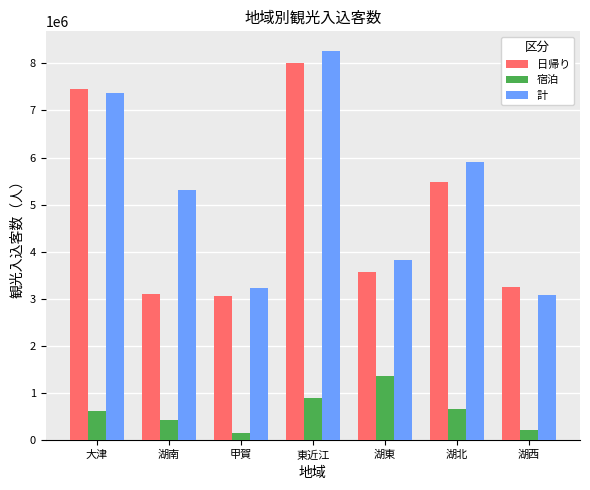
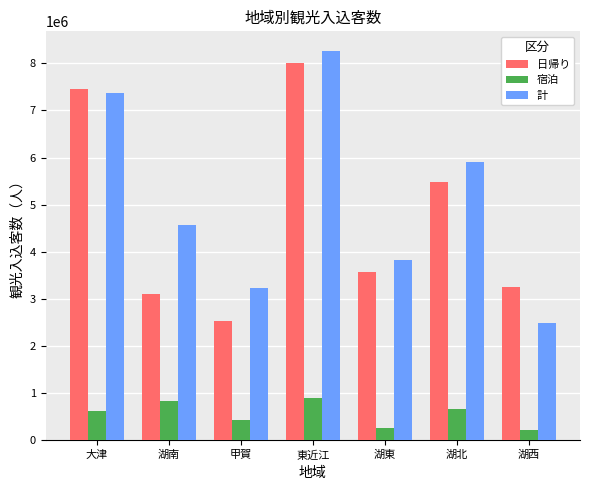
  {
    "日帰り": {
      "大津": 7500000,
      "湖南": 3100000,
-     "甲賀": 3100000,
+     "甲賀": 2500000,
      "東近江": 8000000,
      "湖東": 3600000,
      "湖北": 5500000,
      "湖西": 3300000
    },
    "宿泊": {
      "大津": 600000,
-     "湖南": 400000,
-     "甲賀": 200000,
+     "湖南": 800000,
+     "甲賀": 400000,
      "東近江": 900000,
-     "湖東": 1400000,
+     "湖東": 300000,
      "湖北": 700000,
      "湖西": 200000
    },
    "計": {
      "大津": 7400000,
-     "湖南": 5300000,
+     "湖南": 4600000,
      "甲賀": 3200000,
      "東近江": 8300000,
      "湖東": 3800000,
      "湖北": 5900000,
-     "湖西": 3100000
+     "湖西": 2500000
    }
  }
